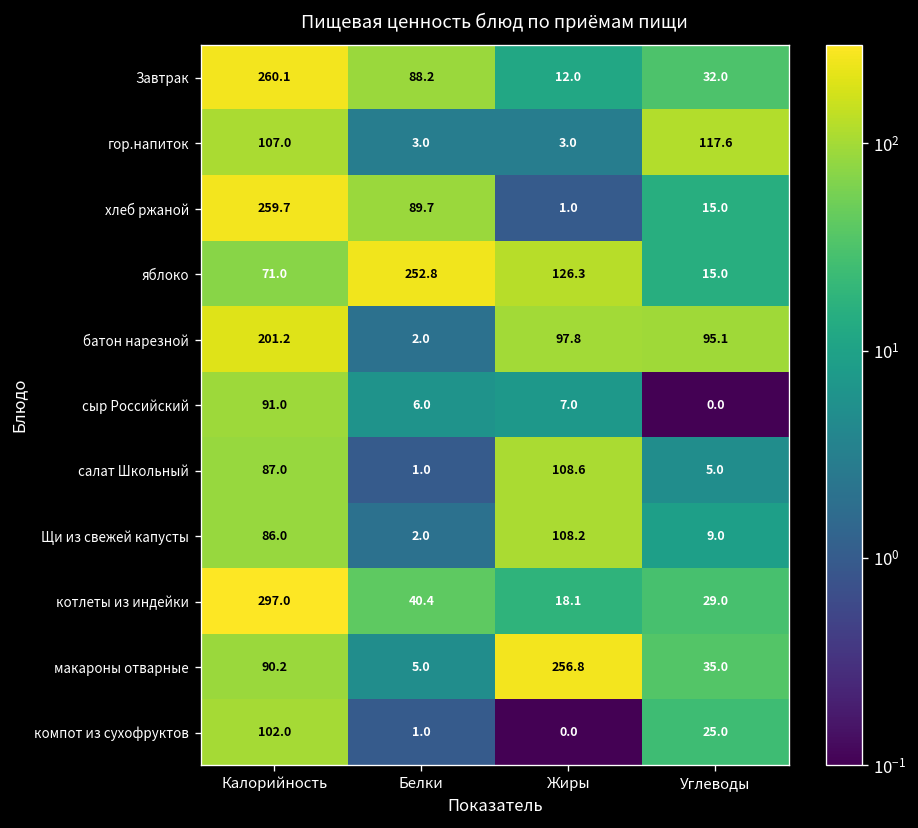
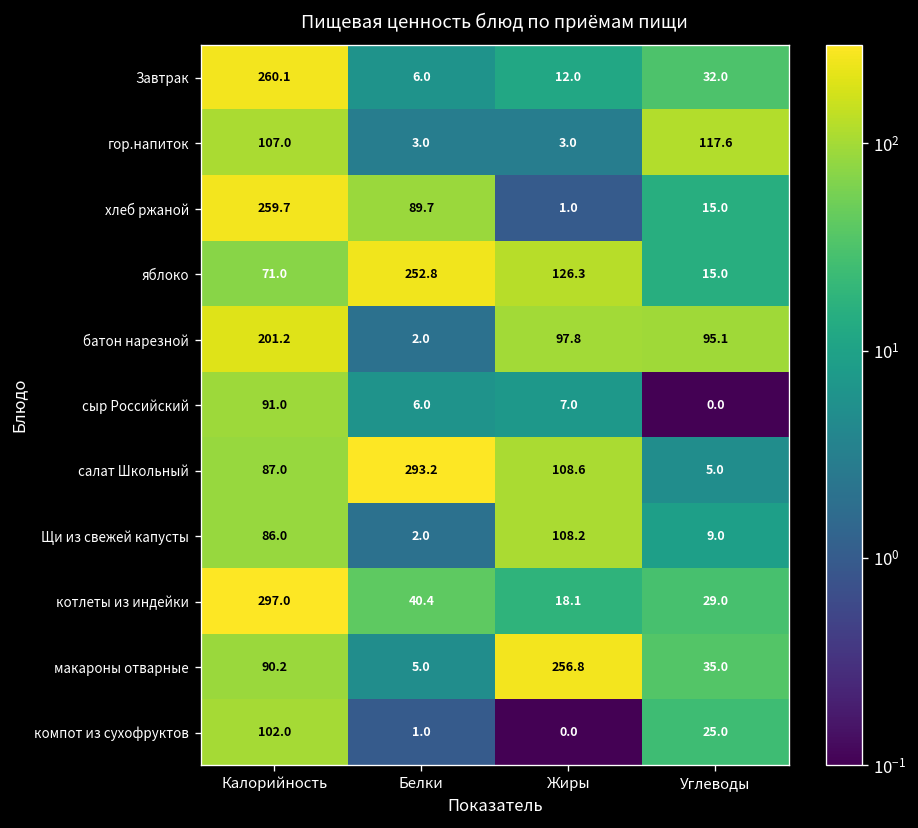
  {
    "Завтрак": {
      "Калорийность": 260.1,
-     "Белки": 88.2,
+     "Белки": 6.0,
      "Жиры": 12.0,
      "Углеводы": 32.0
    },
    "гор.напиток": {
      "Калорийность": 107.0,
      "Белки": 3.0,
      "Жиры": 3.0,
      "Углеводы": 117.6
    },
    "хлеб ржаной": {
      "Калорийность": 259.7,
      "Белки": 89.7,
      "Жиры": 1.0,
      "Углеводы": 15.0
    },
    "яблоко": {
      "Калорийность": 71.0,
      "Белки": 252.8,
      "Жиры": 126.3,
      "Углеводы": 15.0
    },
    "батон нарезной": {
      "Калорийность": 201.2,
      "Белки": 2.0,
      "Жиры": 97.8,
      "Углеводы": 95.1
    },
    "сыр Российский": {
      "Калорийность": 91.0,
      "Белки": 6.0,
      "Жиры": 7.0,
      "Углеводы": 0.0
    },
    "салат Школьный": {
      "Калорийность": 87.0,
-     "Белки": 1.0,
+     "Белки": 293.2,
      "Жиры": 108.6,
      "Углеводы": 5.0
    },
    "Щи из свежей капусты": {
      "Калорийность": 86.0,
      "Белки": 2.0,
      "Жиры": 108.2,
      "Углеводы": 9.0
    },
    "котлеты из индейки": {
      "Калорийность": 297.0,
      "Белки": 40.4,
      "Жиры": 18.1,
      "Углеводы": 29.0
    },
    "макароны отварные": {
      "Калорийность": 90.2,
      "Белки": 5.0,
      "Жиры": 256.8,
      "Углеводы": 35.0
    },
    "компот из сухофруктов": {
      "Калорийность": 102.0,
      "Белки": 1.0,
      "Жиры": 0.0,
      "Углеводы": 25.0
    }
  }
